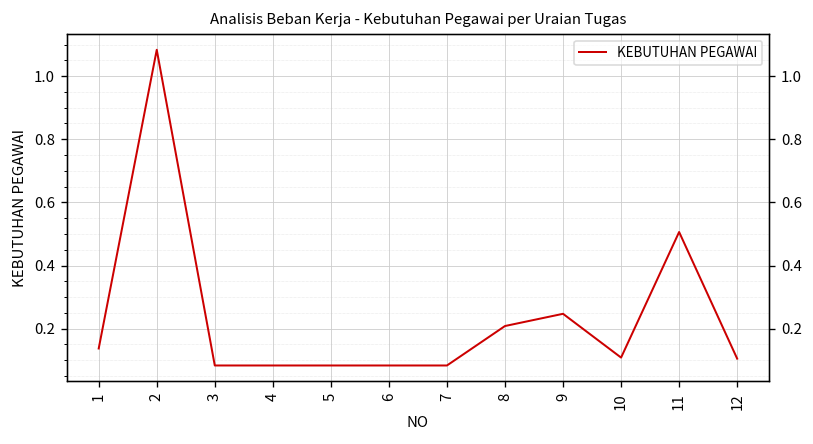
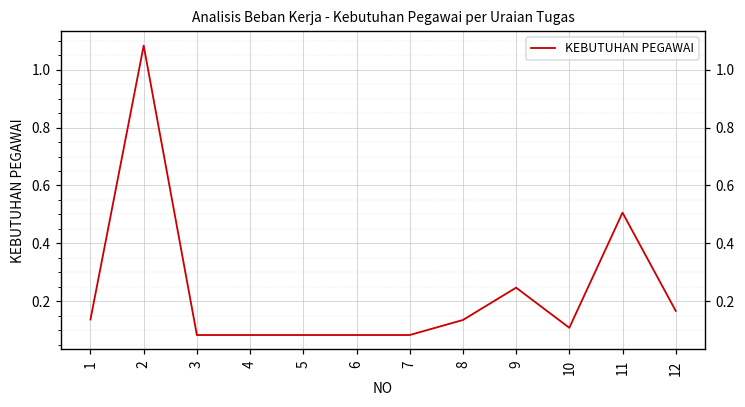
  {
    "1": 0.14,
    "2": 1.08,
    "3": 0.08,
    "4": 0.08,
    "5": 0.08,
    "6": 0.08,
    "7": 0.08,
-   "8": 0.21,
+   "8": 0.14,
    "9": 0.25,
    "10": 0.11,
    "11": 0.51,
-   "12": 0.11
+   "12": 0.17
  }
